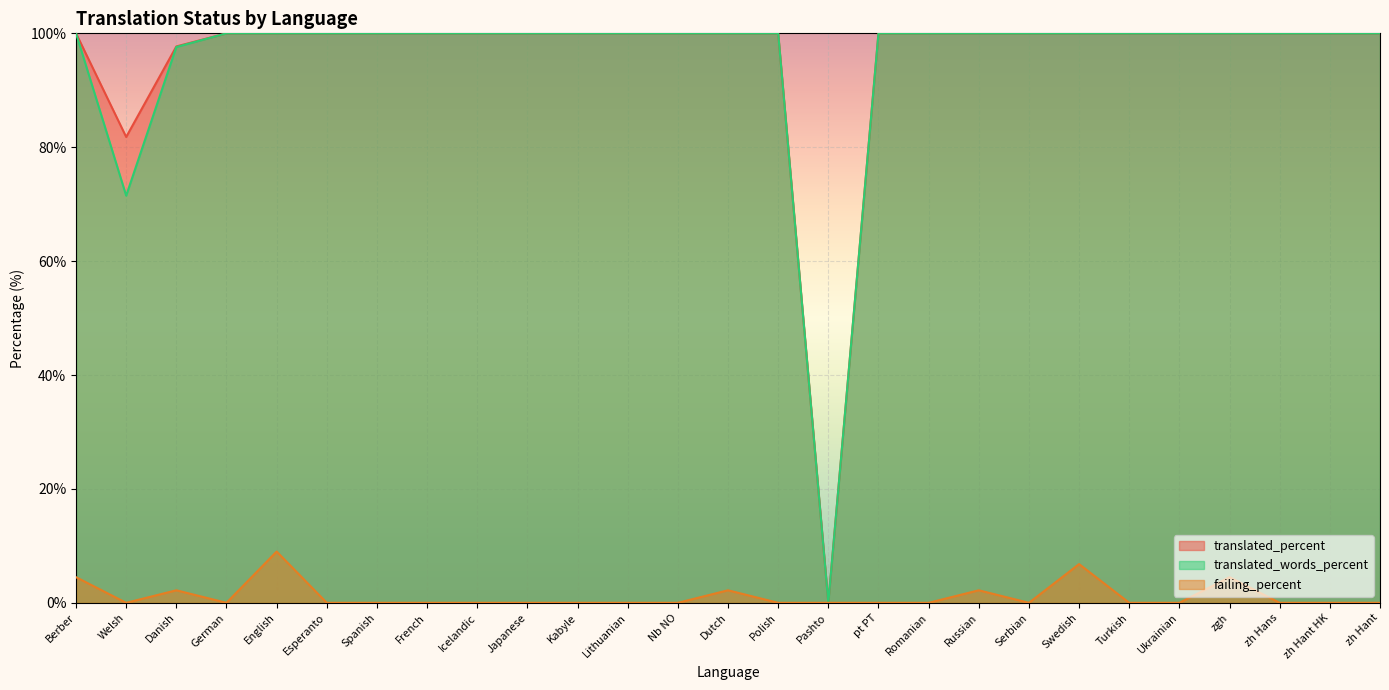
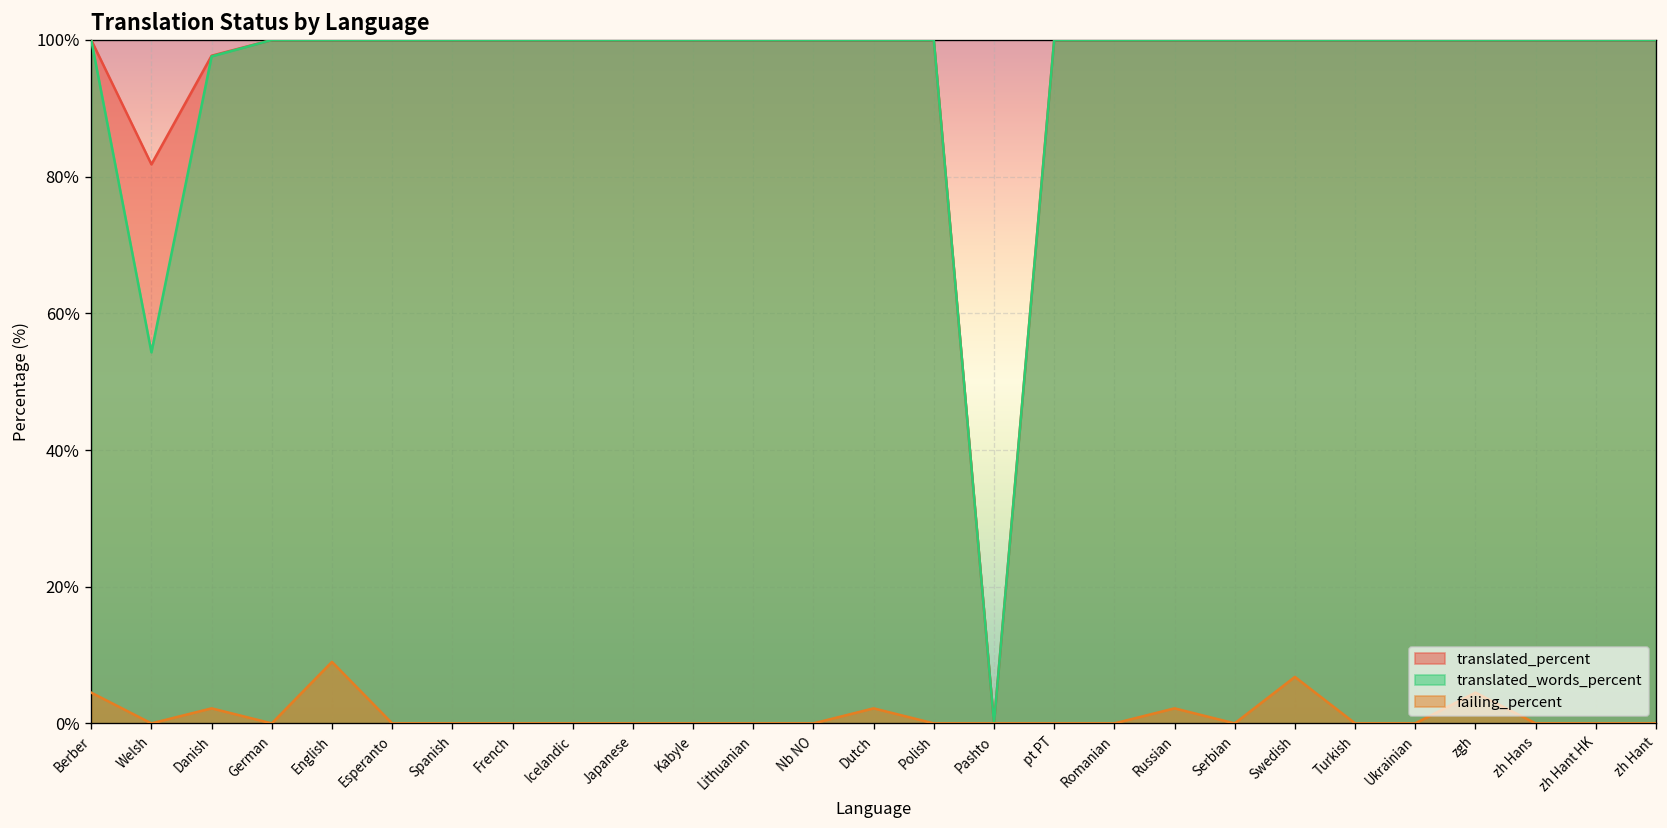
  {
    "translated_words_percent": {
-     "Welsh": "72%"
+     "Welsh": "54%"
    }
  }
